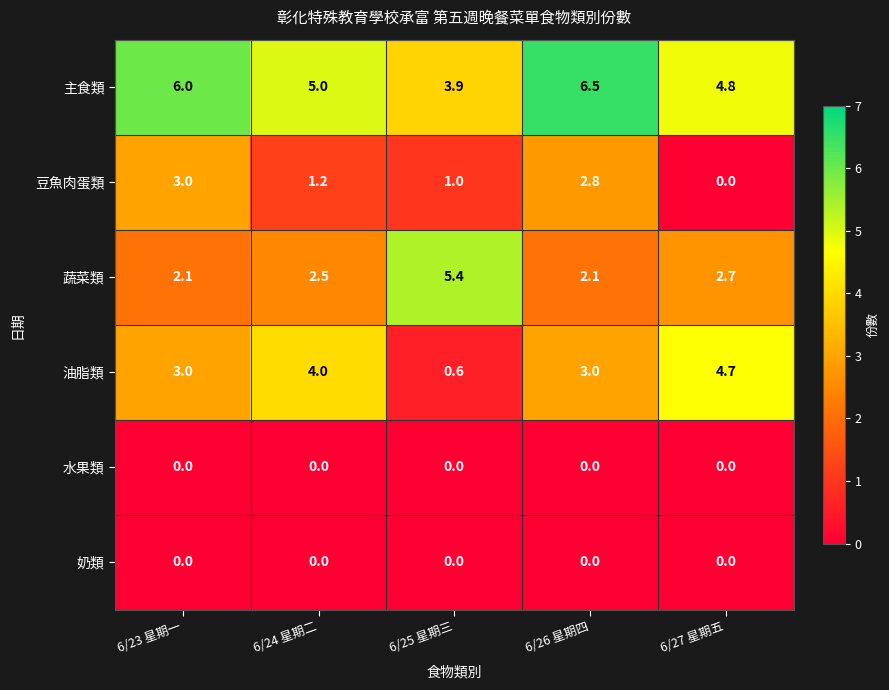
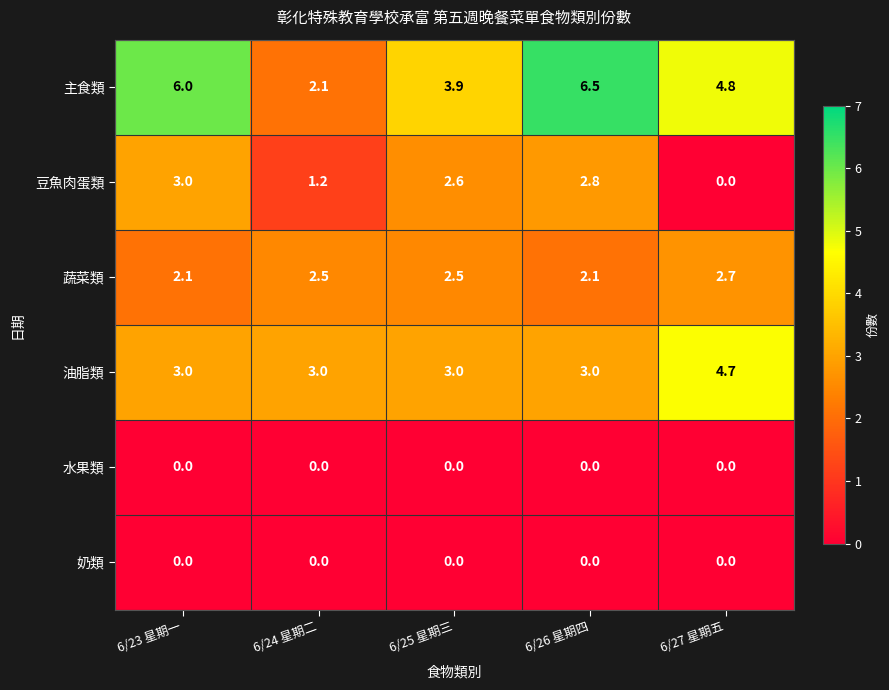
  {
    "主食類": {
      "6/23 星期一": 6.0,
-     "6/24 星期二": 5.0,
+     "6/24 星期二": 2.1,
      "6/25 星期三": 3.9,
      "6/26 星期四": 6.5,
      "6/27 星期五": 4.8
    },
    "豆魚肉蛋類": {
      "6/23 星期一": 3.0,
      "6/24 星期二": 1.2,
-     "6/25 星期三": 1.0,
+     "6/25 星期三": 2.6,
      "6/26 星期四": 2.8,
      "6/27 星期五": 0.0
    },
    "蔬菜類": {
      "6/23 星期一": 2.1,
      "6/24 星期二": 2.5,
-     "6/25 星期三": 5.4,
+     "6/25 星期三": 2.5,
      "6/26 星期四": 2.1,
      "6/27 星期五": 2.7
    },
    "油脂類": {
      "6/23 星期一": 3.0,
-     "6/24 星期二": 4.0,
-     "6/25 星期三": 0.6,
+     "6/24 星期二": 3.0,
+     "6/25 星期三": 3.0,
      "6/26 星期四": 3.0,
      "6/27 星期五": 4.7
    },
    "水果類": {
      "6/23 星期一": 0.0,
      "6/24 星期二": 0.0,
      "6/25 星期三": 0.0,
      "6/26 星期四": 0.0,
      "6/27 星期五": 0.0
    },
    "奶類": {
      "6/23 星期一": 0.0,
      "6/24 星期二": 0.0,
      "6/25 星期三": 0.0,
      "6/26 星期四": 0.0,
      "6/27 星期五": 0.0
    }
  }
